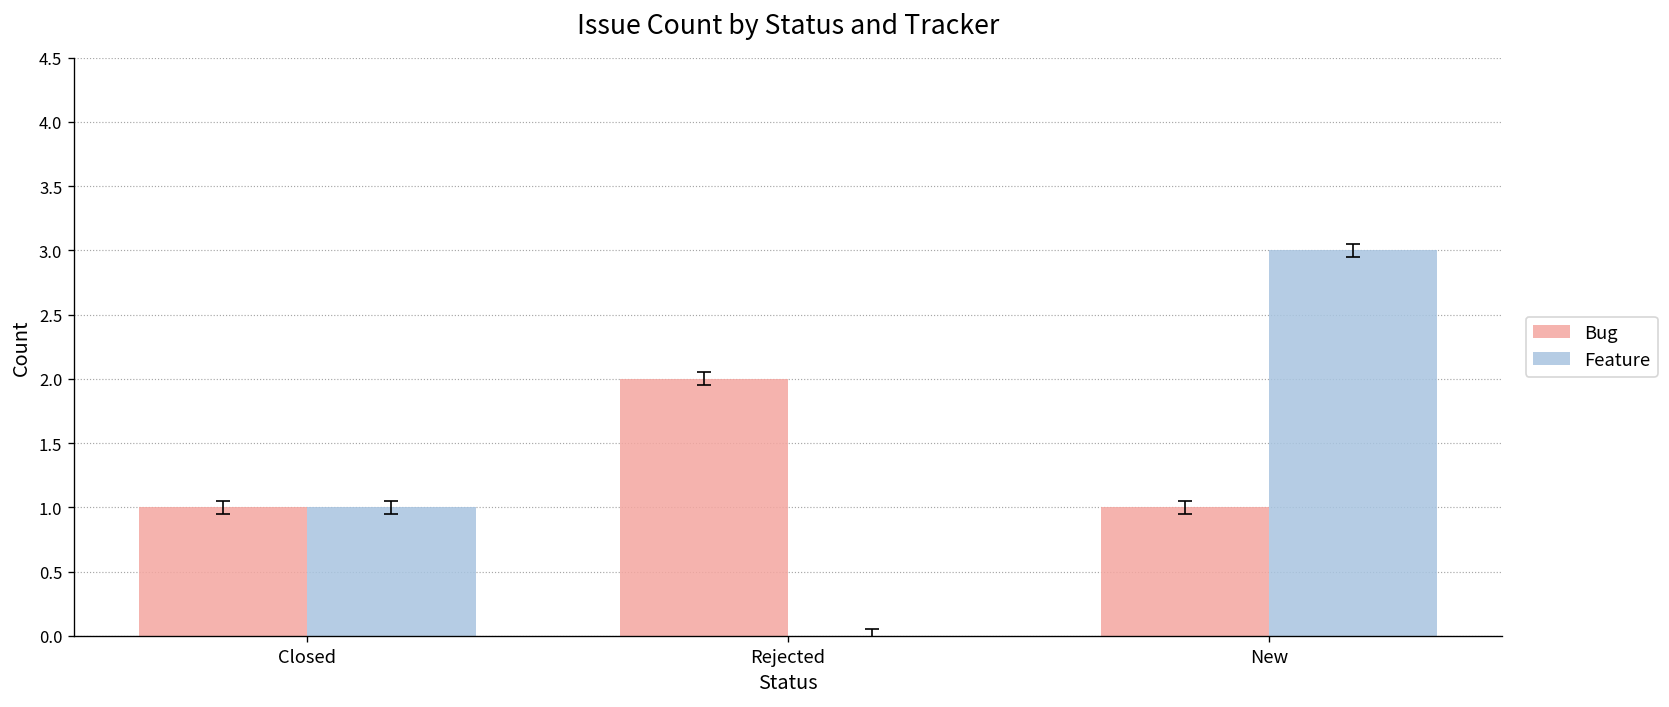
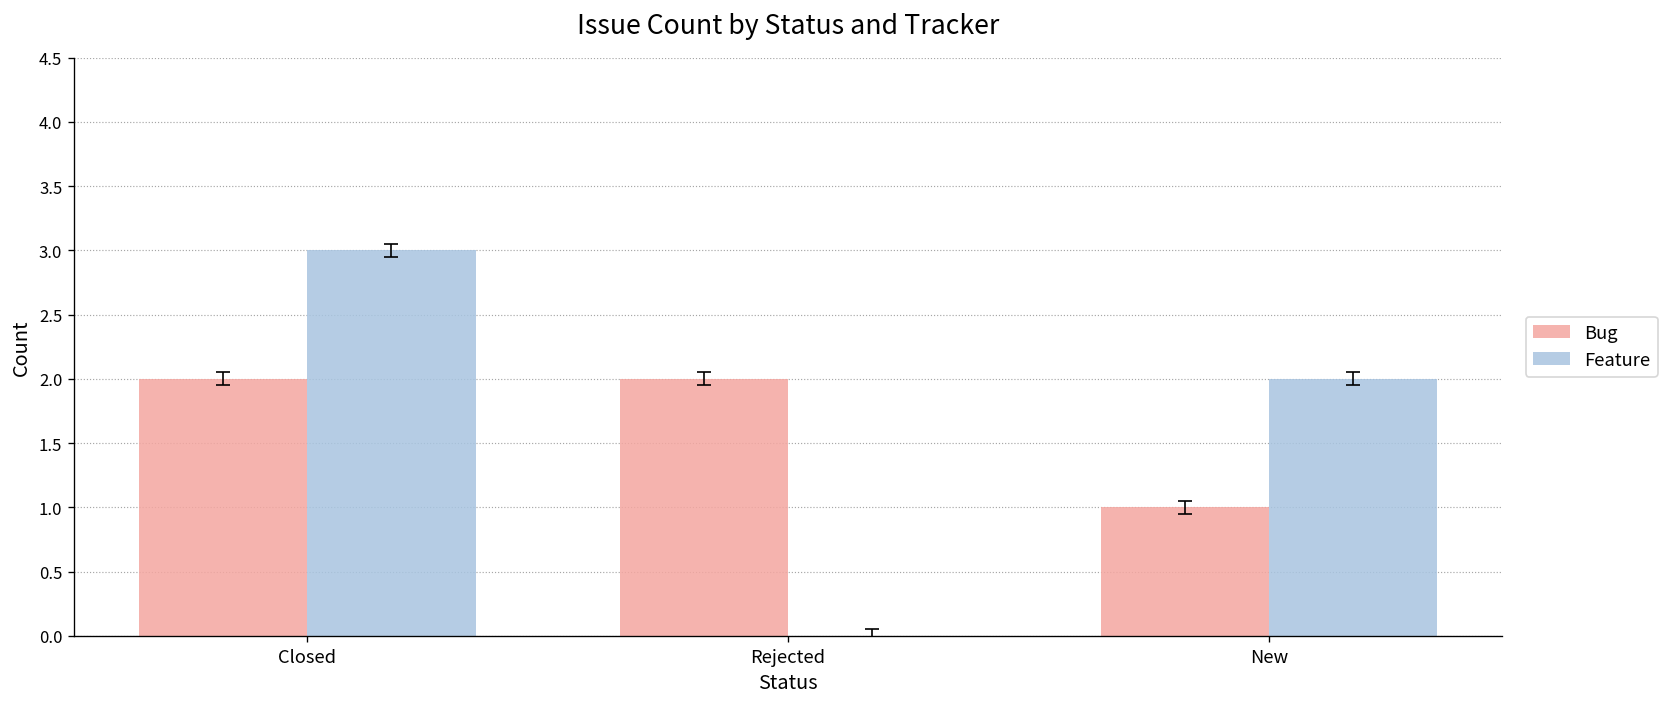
  {
    "Bug": {
-     "Closed": 1,
+     "Closed": 2,
      "Rejected": 2,
      "New": 1
    },
    "Feature": {
-     "Closed": 1,
+     "Closed": 3,
      "Rejected": 0,
-     "New": 3
+     "New": 2
    }
  }
